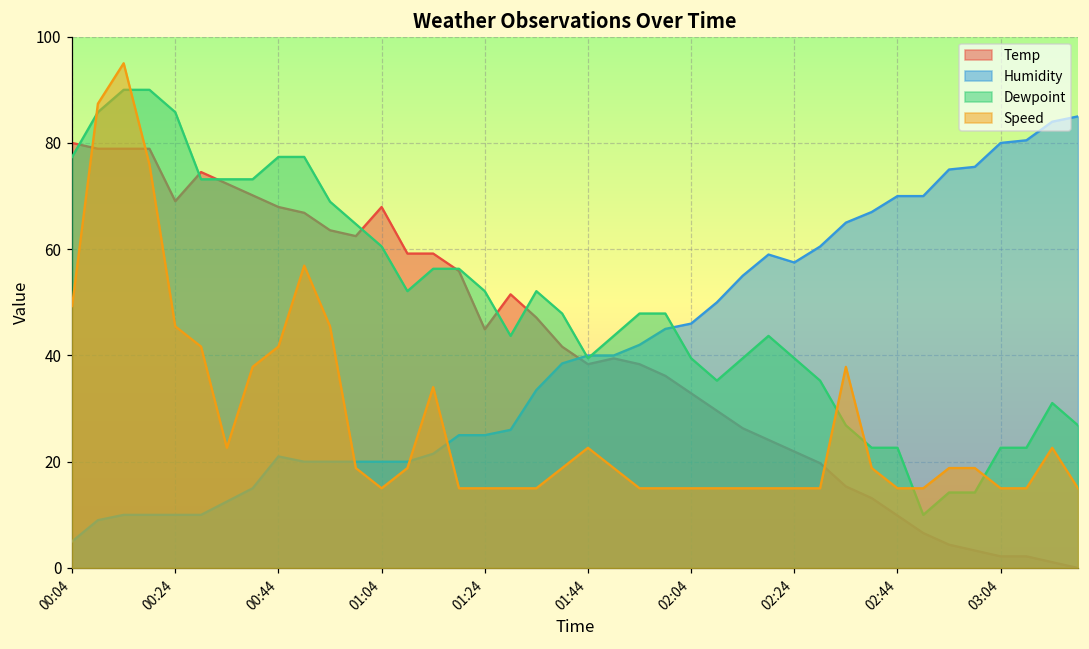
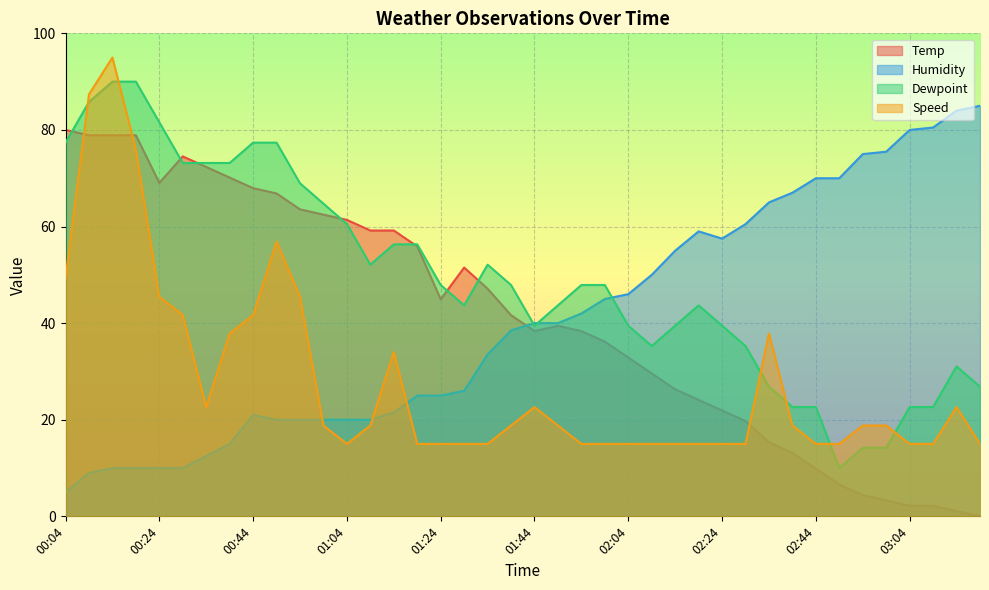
  {
    "Temp": {
      "00:04": 80,
      "00:24": 69,
      "00:44": 68,
-     "01:04": 68,
+     "01:04": 61,
      "01:24": 45,
      "01:44": 38,
      "02:04": 33,
      "02:24": 22,
      "02:44": 10,
      "03:04": 2
    },
    "Humidity": {
      "00:04": 5,
      "00:24": 10,
      "00:44": 21,
      "01:04": 20,
      "01:24": 25,
      "01:44": 40,
      "02:04": 46,
      "02:24": 58,
      "02:44": 70,
      "03:04": 80
    },
    "Dewpoint": {
      "00:04": 77,
-     "00:24": 86,
+     "00:24": 82,
      "00:44": 77,
      "01:04": 61,
-     "01:24": 52,
+     "01:24": 48,
      "01:44": 39,
      "02:04": 39,
      "02:24": 39,
      "02:44": 23,
      "03:04": 23
    },
    "Speed": {
      "00:04": 49,
      "00:24": 45,
      "00:44": 42,
      "01:04": 15,
      "01:24": 15,
      "01:44": 23,
      "02:04": 15,
      "02:24": 15,
      "02:44": 15,
      "03:04": 15
    }
  }
